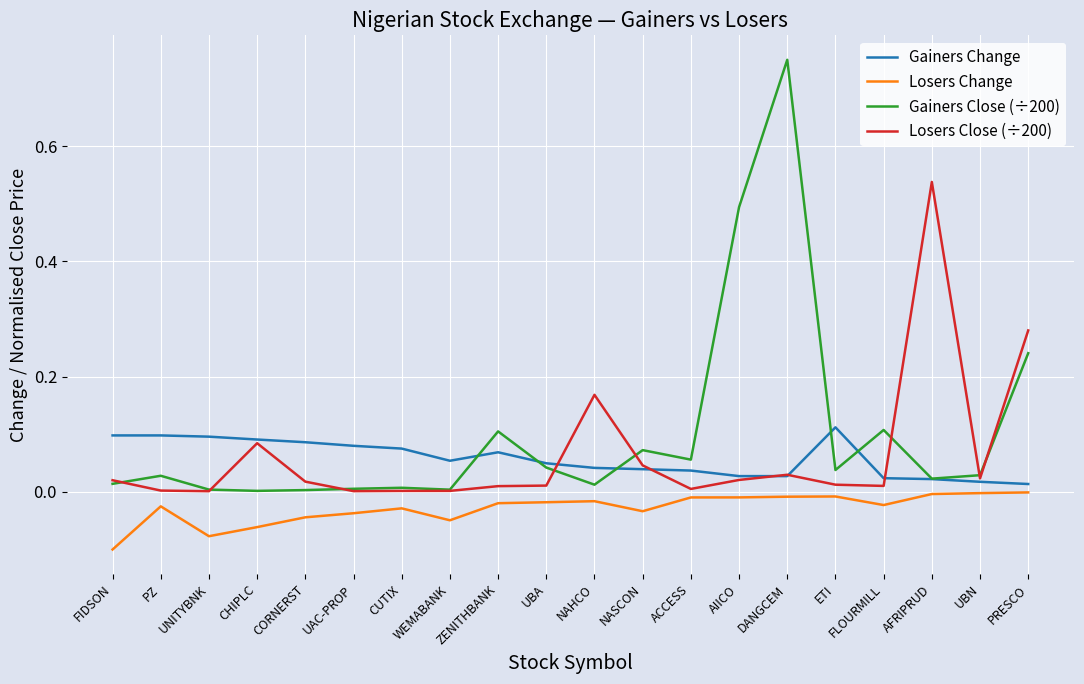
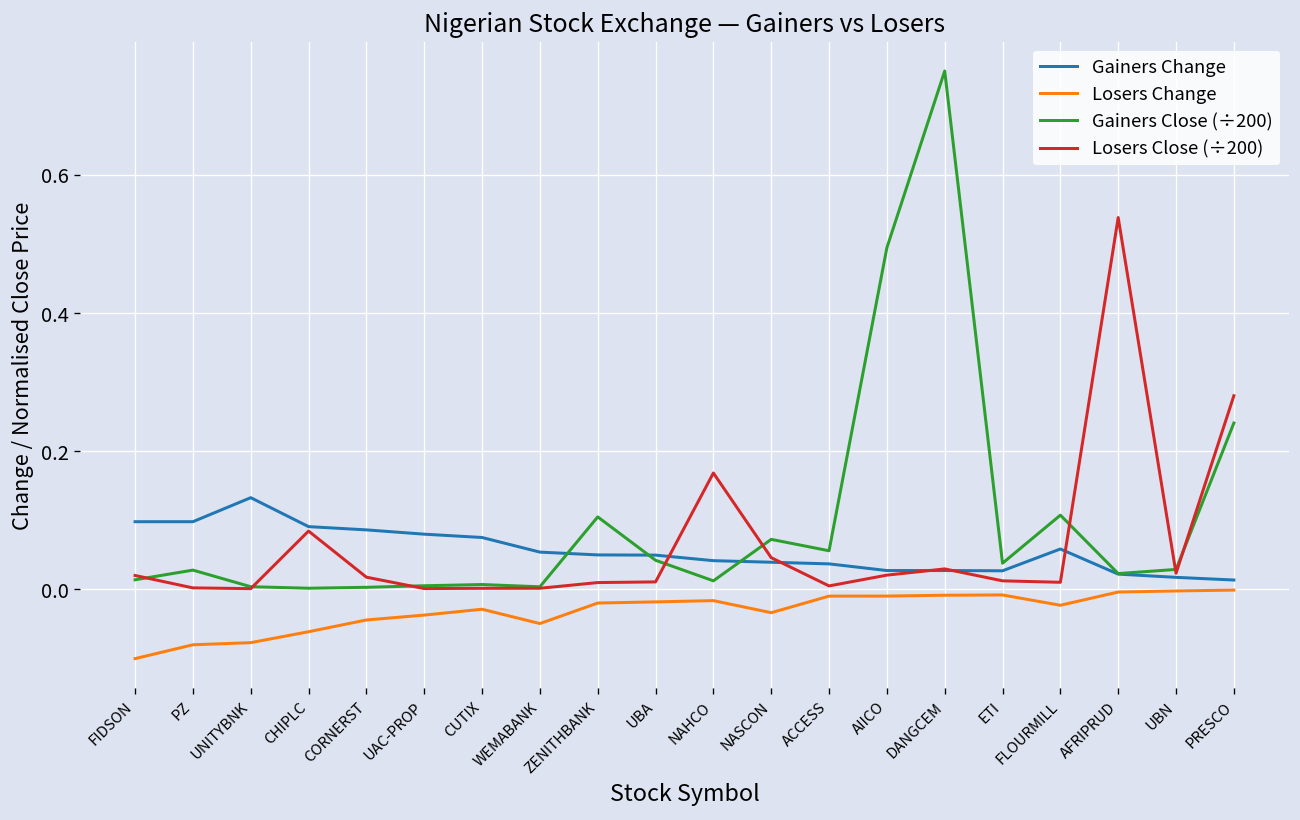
  {
    "Gainers Change": {
      "FIDSON": 0.10,
      "PZ": 0.10,
-     "UNITYBNK": 0.10,
+     "UNITYBNK": 0.13,
      "CHIPLC": 0.09,
      "CORNERST": 0.09,
      "UAC-PROP": 0.08,
      "CUTIX": 0.08,
      "WEMABANK": 0.05,
-     "ZENITHBANK": 0.07,
+     "ZENITHBANK": 0.05,
      "UBA": 0.05,
      "NAHCO": 0.04,
      "NASCON": 0.04,
      "ACCESS": 0.04,
      "AIICO": 0.03,
-     "ETI": 0.11,
-     "FLOURMILL": 0.02,
+     "ETI": 0.03,
+     "FLOURMILL": 0.06,
      "UBN": 0.02,
      "PRESCO": 0.01
    },
    "Losers Change": {
      "FIDSON": -0.10,
-     "PZ": -0.03,
+     "PZ": -0.08,
      "UNITYBNK": -0.08,
      "CHIPLC": -0.06,
      "CORNERST": -0.04,
      "UAC-PROP": -0.04,
      "CUTIX": -0.03,
      "WEMABANK": -0.05,
      "ZENITHBANK": -0.02,
      "UBA": -0.02,
      "NAHCO": -0.02,
      "NASCON": -0.03,
      "ACCESS": -0.01,
      "AIICO": -0.01,
      "DANGCEM": -0.01,
      "ETI": -0.01,
      "FLOURMILL": -0.02,
      "AFRIPRUD": 0.00,
      "UBN": 0.00,
      "PRESCO": 0.00
    },
    "Gainers Close (÷200)": {
      "FIDSON": 0.01,
      "PZ": 0.03,
      "CHIPLC": 0.00,
      "CORNERST": 0.00,
      "CUTIX": 0.01,
      "ZENITHBANK": 0.11,
      "UBA": 0.04,
      "NAHCO": 0.01,
      "NASCON": 0.07,
      "ACCESS": 0.06,
      "AIICO": 0.49,
      "DANGCEM": 0.75,
      "ETI": 0.04,
      "FLOURMILL": 0.11,
      "UBN": 0.03,
      "PRESCO": 0.24
    },
    "Losers Close (÷200)": {
      "FIDSON": 0.02,
      "PZ": 0.00,
      "CHIPLC": 0.08,
      "CORNERST": 0.02,
      "CUTIX": 0.00,
      "ZENITHBANK": 0.01,
      "UBA": 0.01,
      "NAHCO": 0.17,
      "NASCON": 0.05,
      "ACCESS": 0.01,
      "AIICO": 0.02,
      "ETI": 0.01,
      "FLOURMILL": 0.01,
      "AFRIPRUD": 0.54,
      "UBN": 0.02,
      "PRESCO": 0.28
    }
  }
